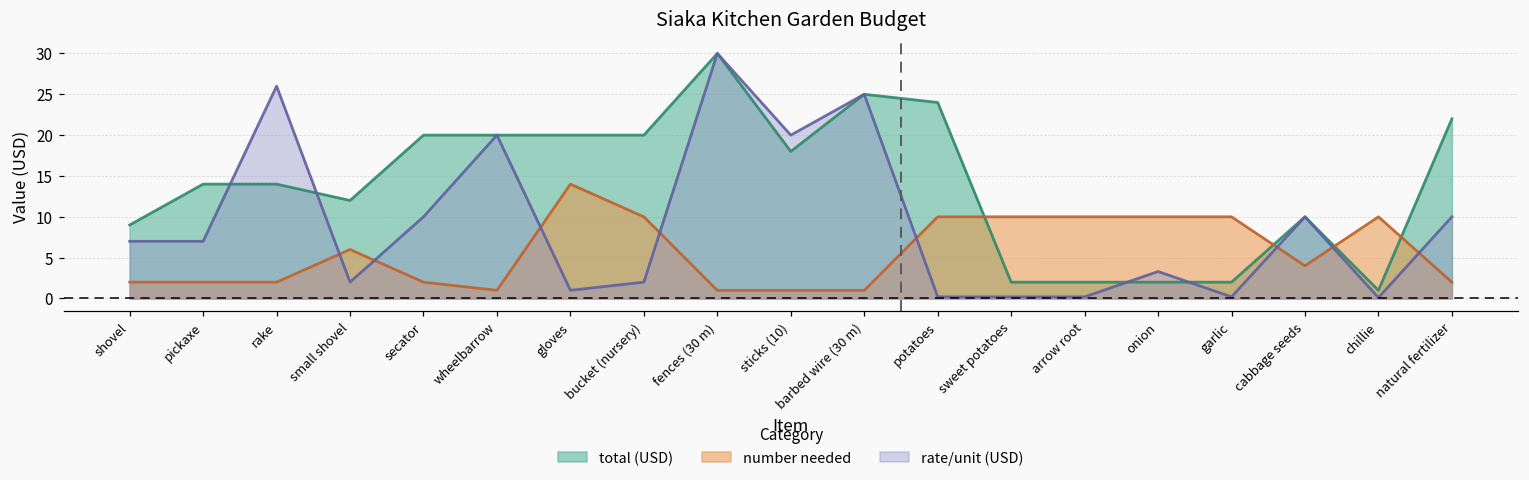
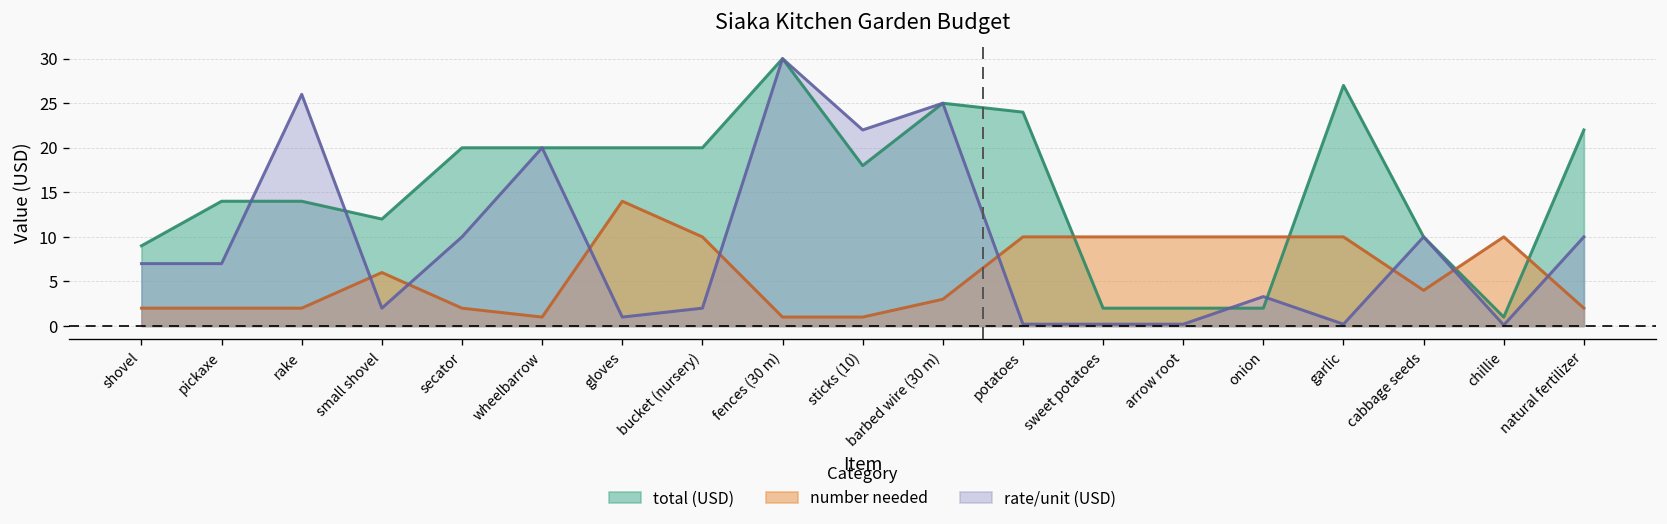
  {
    "total (USD)": {
      "shovel": 9,
      "pickaxe": 14,
      "rake": 14,
      "small shovel": 12,
      "secator": 20,
      "gloves": 20,
      "bucket (nursery)": 20,
      "sticks (10)": 18,
      "potatoes": 24,
      "sweet potatoes": 2,
      "arrow root": 2,
      "onion": 2,
-     "garlic": 2,
+     "garlic": 27,
      "chillie": 1,
      "natural fertilizer": 22
    },
    "number needed": {
      "shovel": 2,
      "pickaxe": 2,
      "rake": 2,
      "small shovel": 6,
      "secator": 2,
      "wheelbarrow": 1,
      "gloves": 14,
      "bucket (nursery)": 10,
      "fences (30 m)": 1,
      "sticks (10)": 1,
-     "barbed wire (30 m)": 1,
+     "barbed wire (30 m)": 3,
      "potatoes": 10,
      "sweet potatoes": 10,
      "arrow root": 10,
      "onion": 10,
      "garlic": 10,
      "cabbage seeds": 4,
      "chillie": 10,
      "natural fertilizer": 2
    },
    "rate/unit (USD)": {
      "shovel": 7,
      "pickaxe": 7,
      "rake": 26,
      "small shovel": 2,
      "secator": 10,
      "gloves": 1,
      "bucket (nursery)": 2,
-     "sticks (10)": 20,
+     "sticks (10)": 22,
      "potatoes": 0,
      "sweet potatoes": 0,
      "arrow root": 0,
      "onion": 3,
      "garlic": 0,
      "chillie": 0,
      "natural fertilizer": 10
    }
  }
